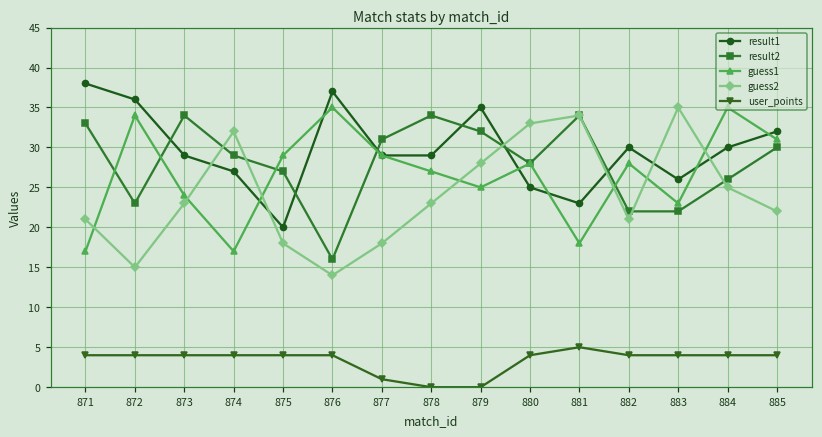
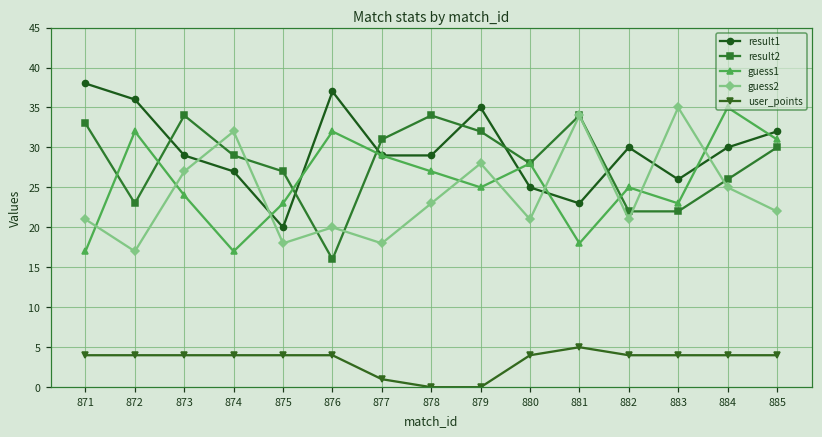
  {
    "guess1": {
      "871": 17,
-     "872": 34,
+     "872": 32,
      "873": 24,
      "874": 17,
-     "875": 29,
-     "876": 35,
+     "875": 23,
+     "876": 32,
      "878": 27,
      "879": 25,
      "881": 18,
-     "882": 28,
+     "882": 25,
      "883": 23,
      "885": 31
    },
    "guess2": {
      "871": 21,
-     "872": 15,
-     "873": 23,
+     "872": 17,
+     "873": 27,
      "874": 32,
      "875": 18,
-     "876": 14,
+     "876": 20,
      "877": 18,
      "878": 23,
      "879": 28,
-     "880": 33,
+     "880": 21,
      "882": 21,
      "883": 35,
      "884": 25,
      "885": 22
    }
  }
